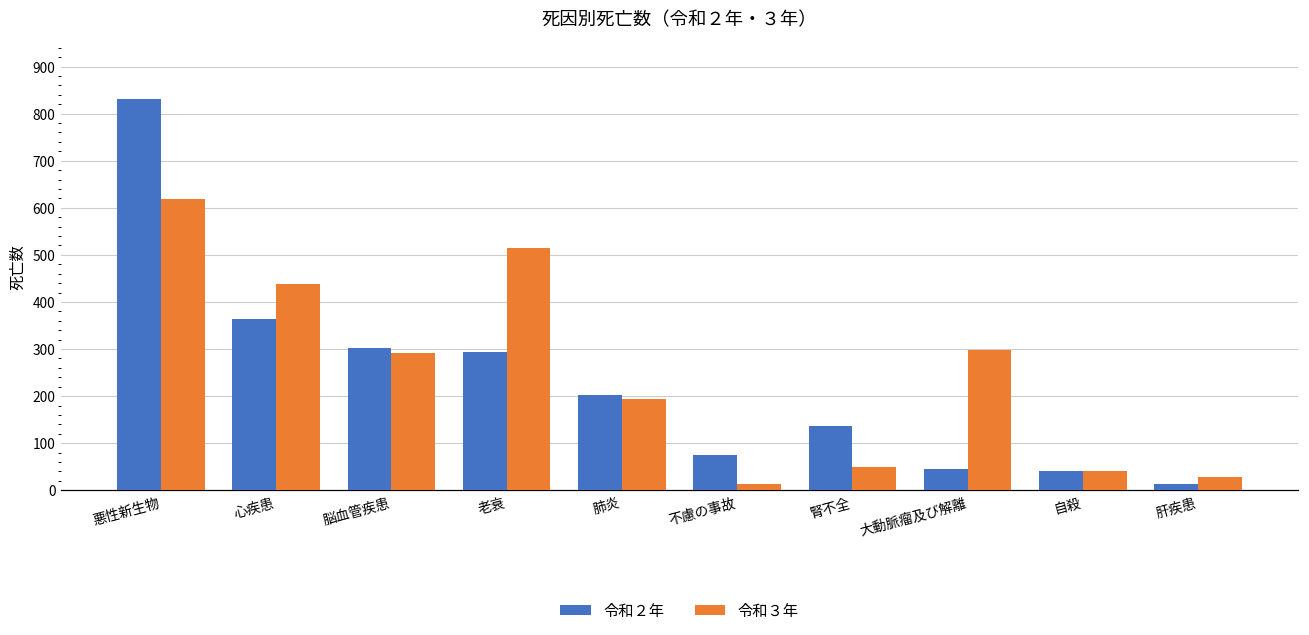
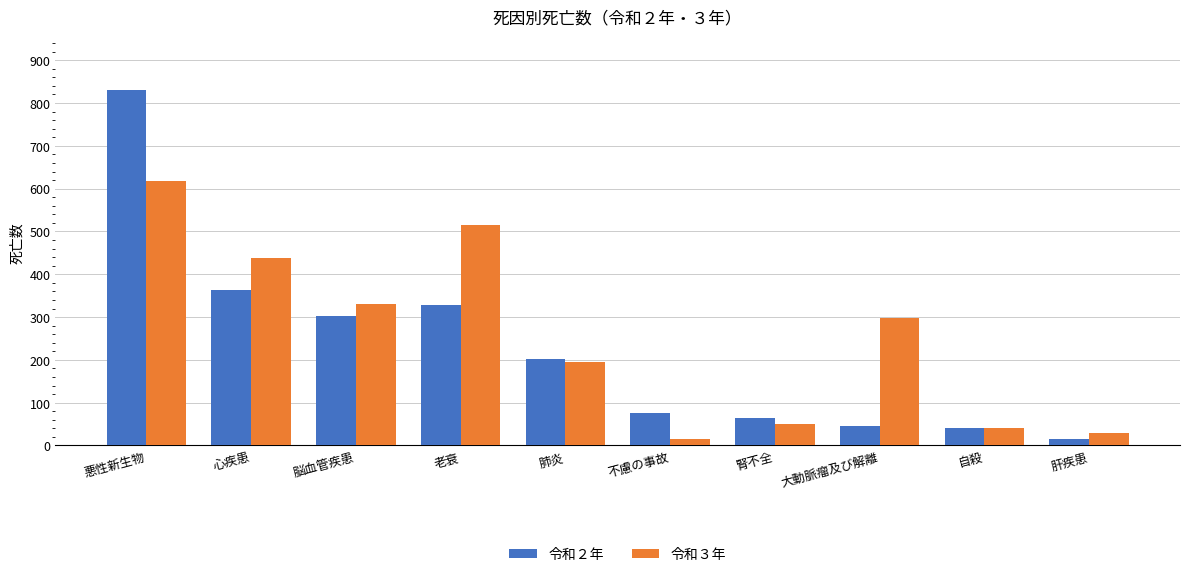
  {
    "令和２年": {
      "悪性新生物": 830,
      "心疾患": 360,
      "脳血管疾患": 300,
-     "老衰": 290,
+     "老衰": 330,
      "肺炎": 200,
      "不慮の事故": 80,
-     "腎不全": 140,
+     "腎不全": 60,
      "大動脈瘤及び解離": 50,
      "自殺": 40,
      "肝疾患": 10
    },
    "令和３年": {
      "悪性新生物": 620,
      "心疾患": 440,
-     "脳血管疾患": 290,
+     "脳血管疾患": 330,
      "老衰": 520,
      "肺炎": 200,
      "不慮の事故": 10,
      "腎不全": 50,
      "大動脈瘤及び解離": 300,
      "自殺": 40,
      "肝疾患": 30
    }
  }
